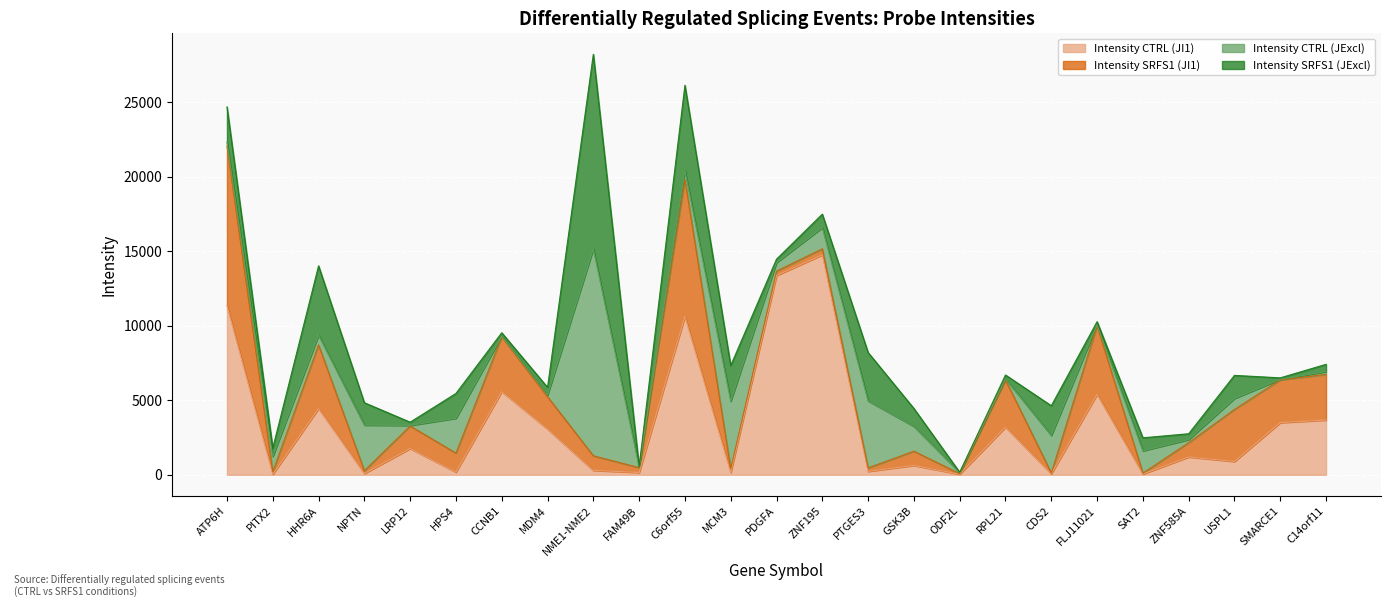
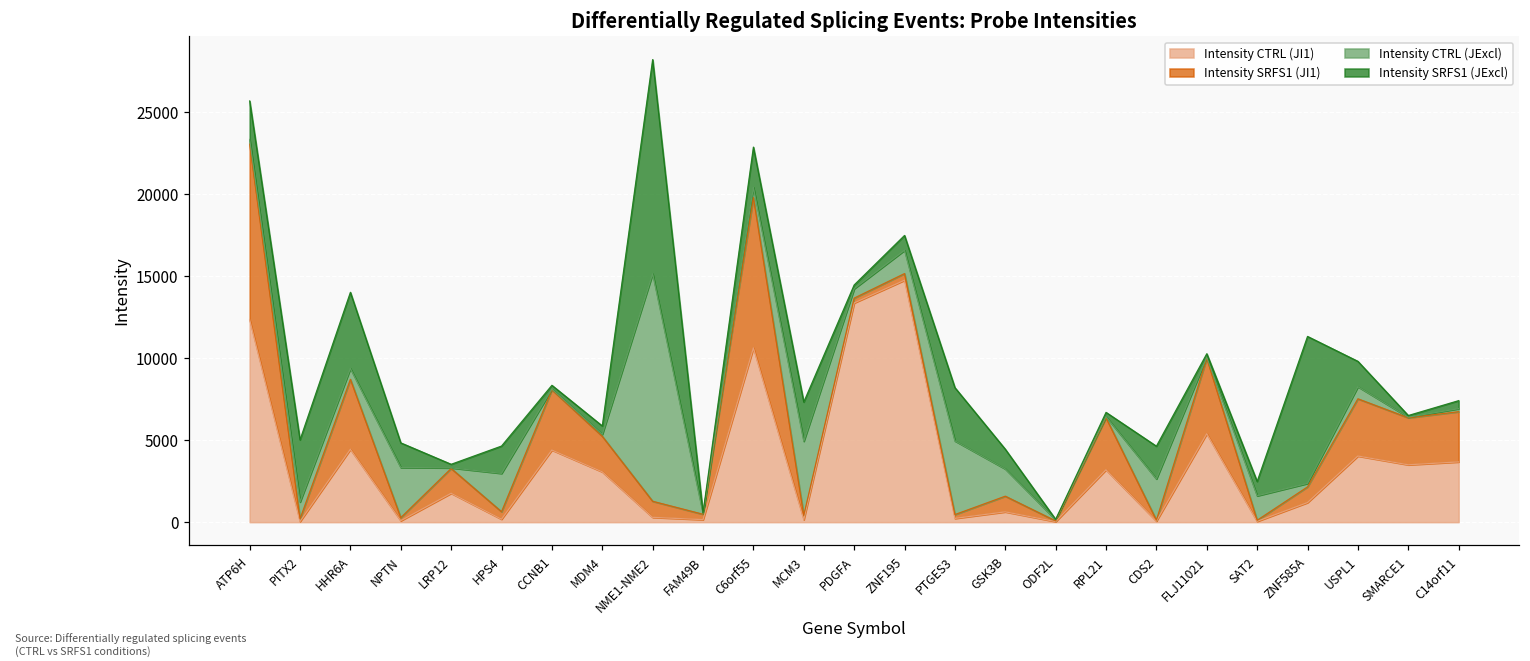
  {
    "Intensity CTRL (JI1)": {
-     "ATP6H": 11300,
+     "ATP6H": 12400,
      "HHR6A": 4400,
      "NPTN": 100,
      "LRP12": 1800,
      "HPS4": 200,
-     "CCNB1": 5600,
+     "CCNB1": 4400,
      "MDM4": 3100,
      "NME1-NME2": 300,
      "FAM49B": 200,
      "C6orf55": 10600,
      "MCM3": 200,
      "PDGFA": 13400,
      "ZNF195": 14800,
      "PTGES3": 200,
      "GSK3B": 600,
      "RPL21": 3200,
      "FLJ11021": 5400,
      "ZNF585A": 1200,
-     "USPL1": 900,
+     "USPL1": 4000,
      "SMARCE1": 3500,
      "C14orf11": 3700
    },
    "Intensity SRFS1 (JI1)": {
      "ATP6H": 10700,
      "HHR6A": 4300,
      "NPTN": 200,
-     "HPS4": 1300,
+     "HPS4": 500,
      "NME1-NME2": 1000,
      "C6orf55": 9200,
      "MCM3": 300,
      "PDGFA": 300,
      "ZNF195": 400,
      "PTGES3": 200,
      "GSK3B": 1000,
      "ZNF585A": 1000,
      "USPL1": 3500,
      "C14orf11": 3100
    },
    "Intensity CTRL (JExcl)": {
      "ATP6H": 300,
      "PITX2": 1000,
      "HHR6A": 700,
      "NPTN": 3100,
      "HPS4": 2300,
      "NME1-NME2": 13900,
      "C6orf55": 600,
      "MCM3": 4500,
      "PDGFA": 600,
      "ZNF195": 1400,
      "PTGES3": 4500,
      "GSK3B": 1700,
      "CDS2": 2500,
      "SAT2": 1500,
      "ZNF585A": 200,
      "USPL1": 700,
      "C14orf11": 200
    },
    "Intensity SRFS1 (JExcl)": {
      "ATP6H": 2300,
-     "PITX2": 600,
+     "PITX2": 3800,
      "HHR6A": 4600,
      "NPTN": 1500,
      "LRP12": 200,
      "HPS4": 1700,
      "CCNB1": 200,
      "MDM4": 500,
      "NME1-NME2": 13100,
-     "C6orf55": 5700,
+     "C6orf55": 2500,
      "MCM3": 2400,
      "PDGFA": 200,
      "ZNF195": 900,
      "PTGES3": 3200,
      "GSK3B": 1200,
      "RPL21": 300,
      "CDS2": 2000,
      "FLJ11021": 200,
      "SAT2": 900,
-     "ZNF585A": 400,
+     "ZNF585A": 9000,
      "USPL1": 1500,
      "C14orf11": 500
    }
  }
